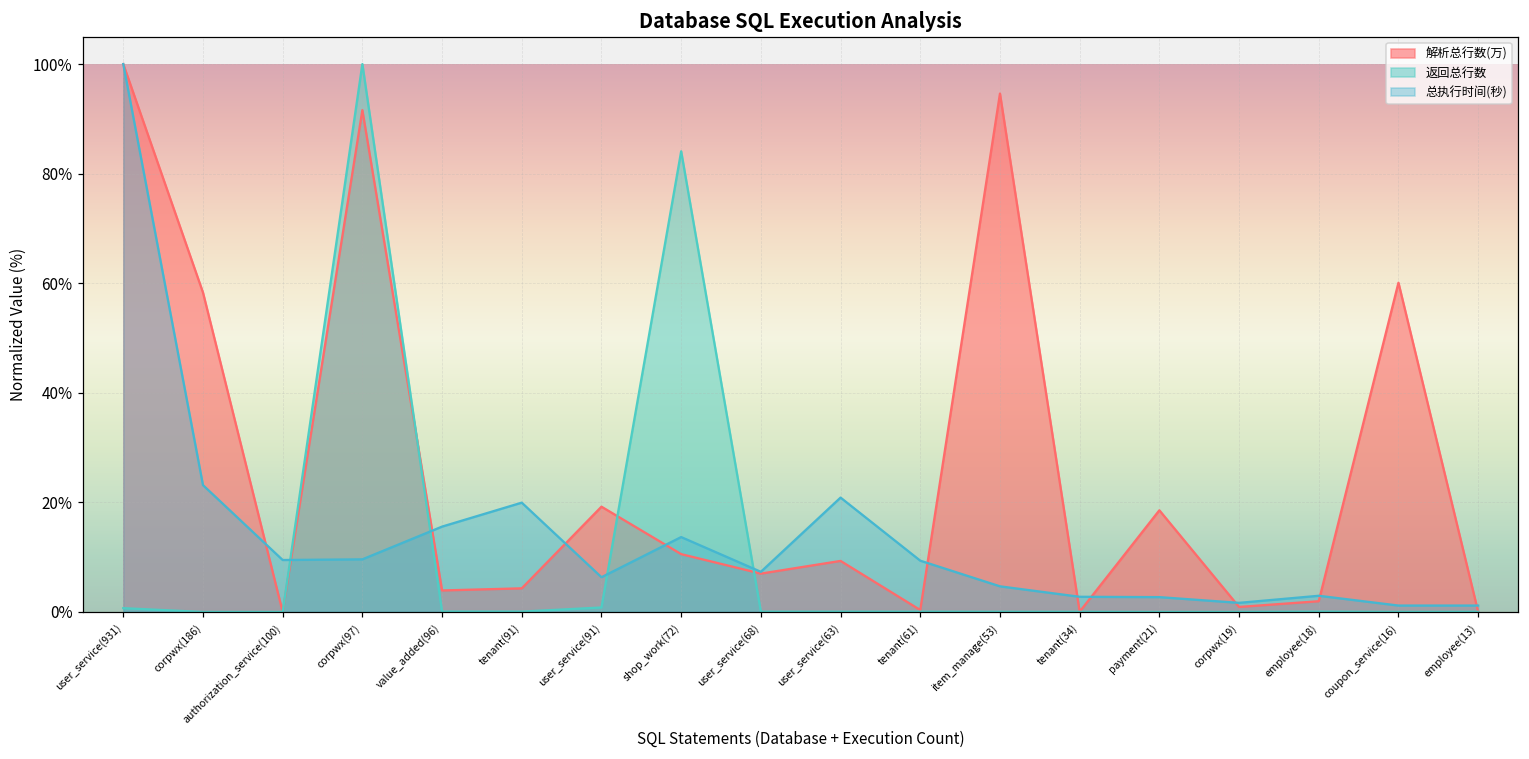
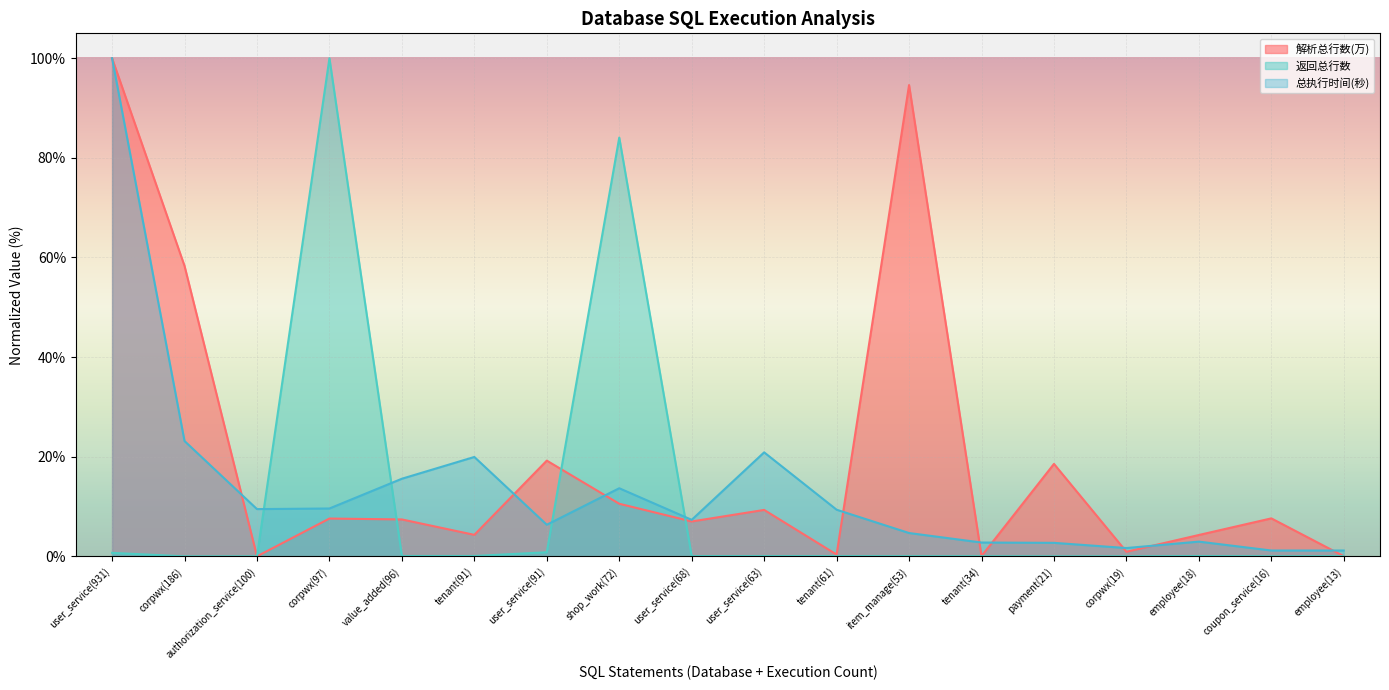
  {
    "解析总行数(万)": {
      "corpwx(186)": "58%",
-     "corpwx(97)": "92%",
-     "value_added(96)": "4%",
+     "corpwx(97)": "8%",
+     "value_added(96)": "7%",
      "tenant(91)": "4%",
      "user_service(91)": "19%",
      "shop_work(72)": "11%",
      "user_service(63)": "9%",
      "item_manage(53)": "95%",
      "payment(21)": "19%",
      "corpwx(19)": "1%",
-     "employee(18)": "2%",
-     "coupon_service(16)": "60%"
+     "employee(18)": "4%",
+     "coupon_service(16)": "8%"
    }
  }
